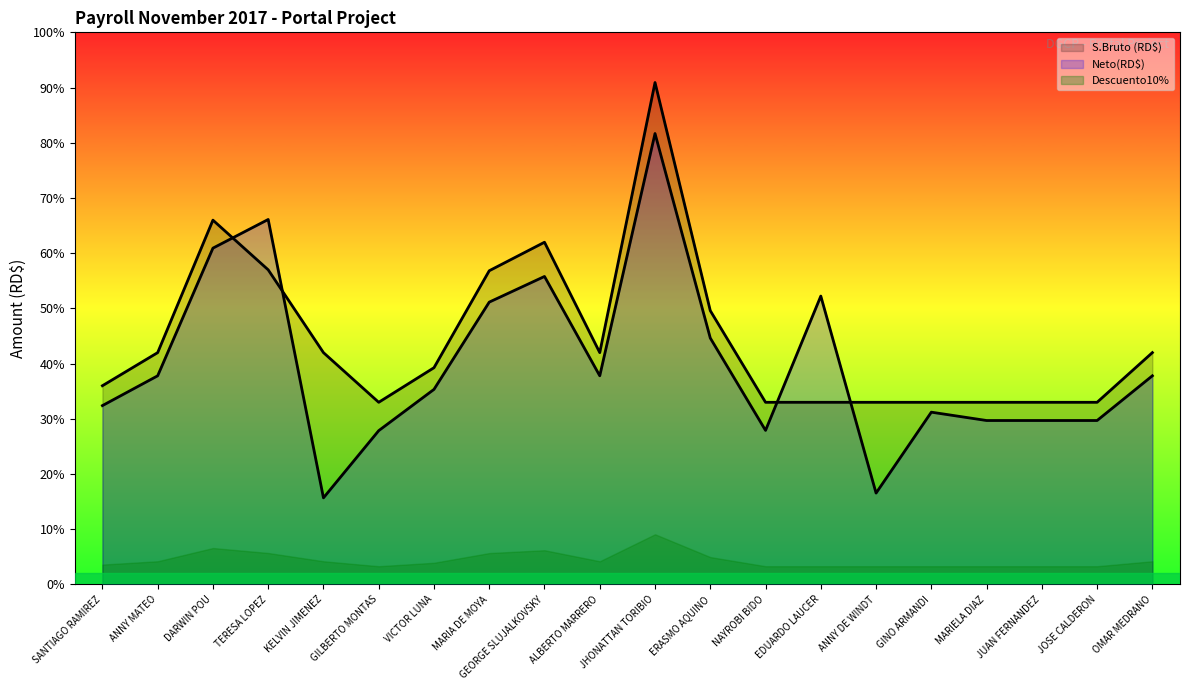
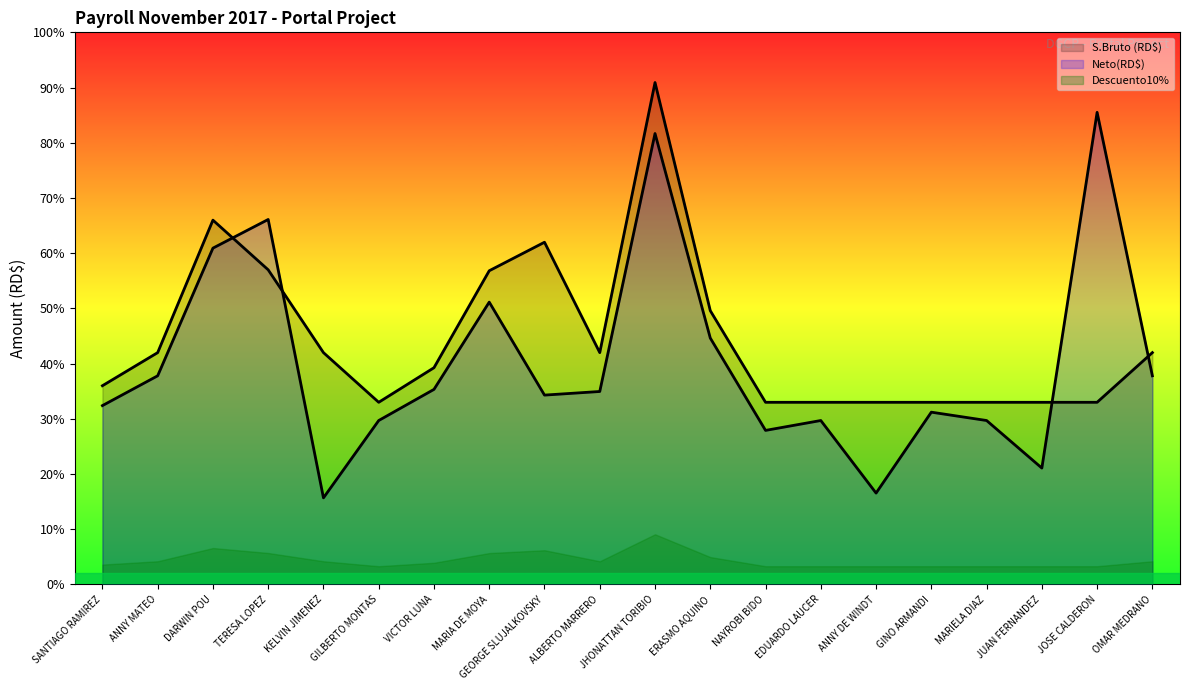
  {
    "Neto(RD$)": {
      "SANTIAGO RAMIREZ": "32%",
      "ANNY MATEO": "38%",
      "DARWIN POU": "61%",
      "TERESA LOPEZ": "66%",
      "KELVIN JIMENEZ": "16%",
-     "GILBERTO MONTAS": "28%",
+     "GILBERTO MONTAS": "30%",
      "VICTOR LUNA": "35%",
      "MARIA DE MOYA": "51%",
-     "GEORGE SLUJALKOVSKY": "56%",
-     "ALBERTO MARRERO": "38%",
+     "GEORGE SLUJALKOVSKY": "34%",
+     "ALBERTO MARRERO": "35%",
      "JHONATTAN TORIBIO": "82%",
      "ERASMO AQUINO": "45%",
      "NAYROBI BIDO": "28%",
-     "EDUARDO LAUCER": "52%",
+     "EDUARDO LAUCER": "30%",
      "ANNY DE WINDT": "17%",
      "GINO ARMANDI": "31%",
      "MARIELA DIAZ": "30%",
-     "JUAN FERNANDEZ": "30%",
-     "JOSE CALDERON": "30%",
+     "JUAN FERNANDEZ": "21%",
+     "JOSE CALDERON": "86%",
      "OMAR MEDRANO": "38%"
    }
  }
